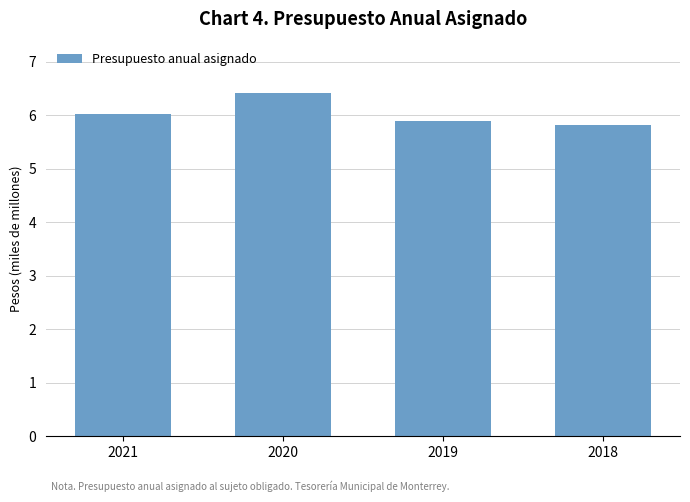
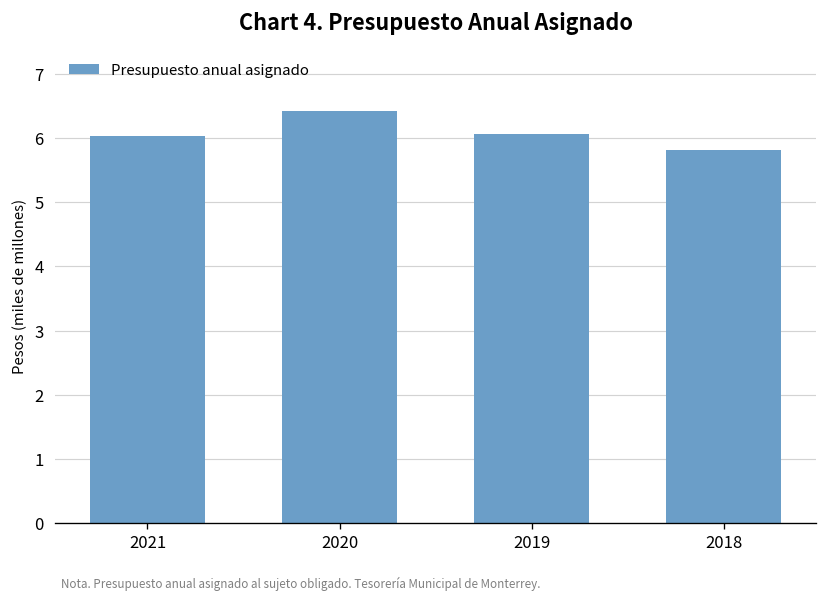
  {
    "2021": 6.0,
    "2020": 6.4,
-   "2019": 5.9,
+   "2019": 6.1,
    "2018": 5.8
  }
